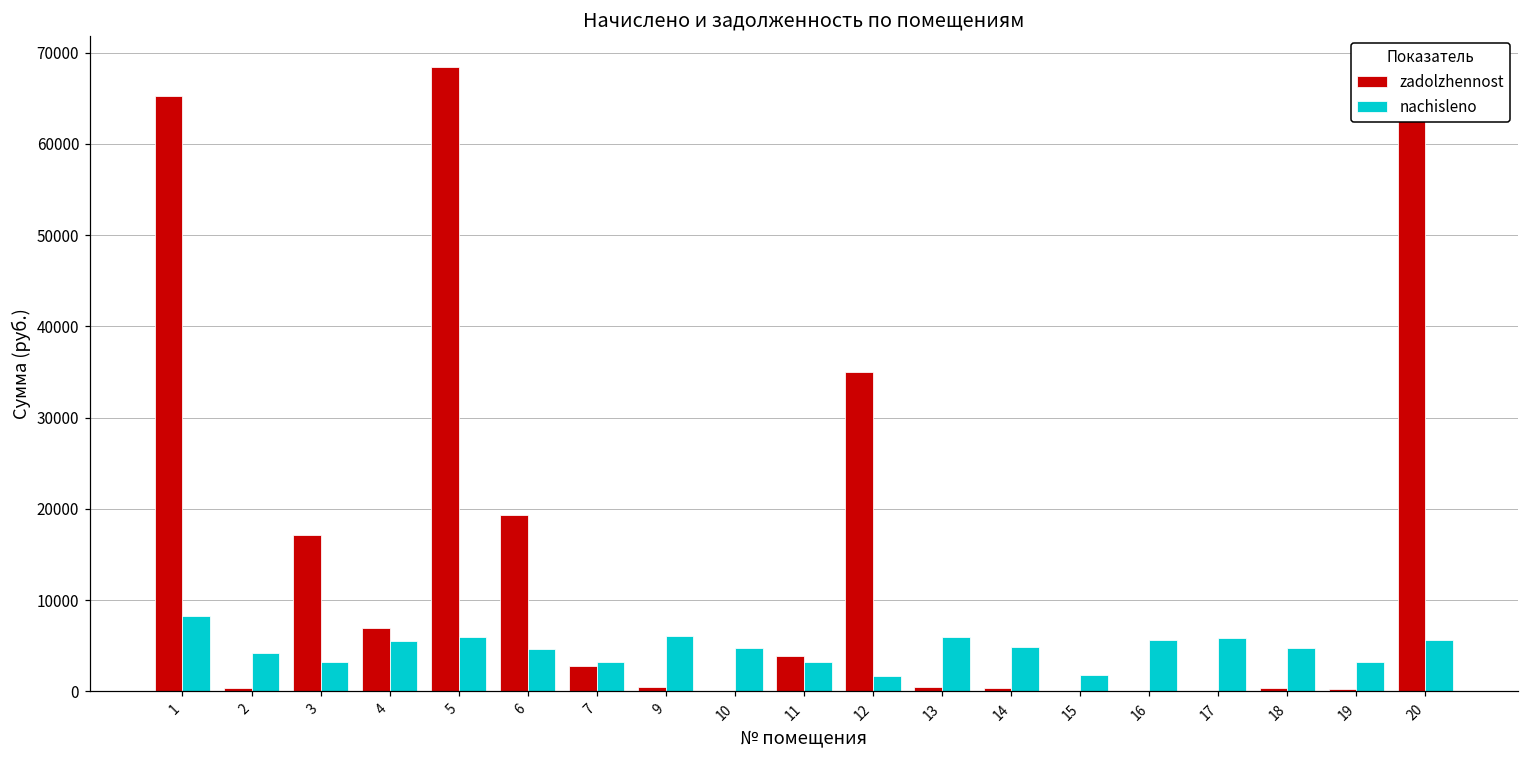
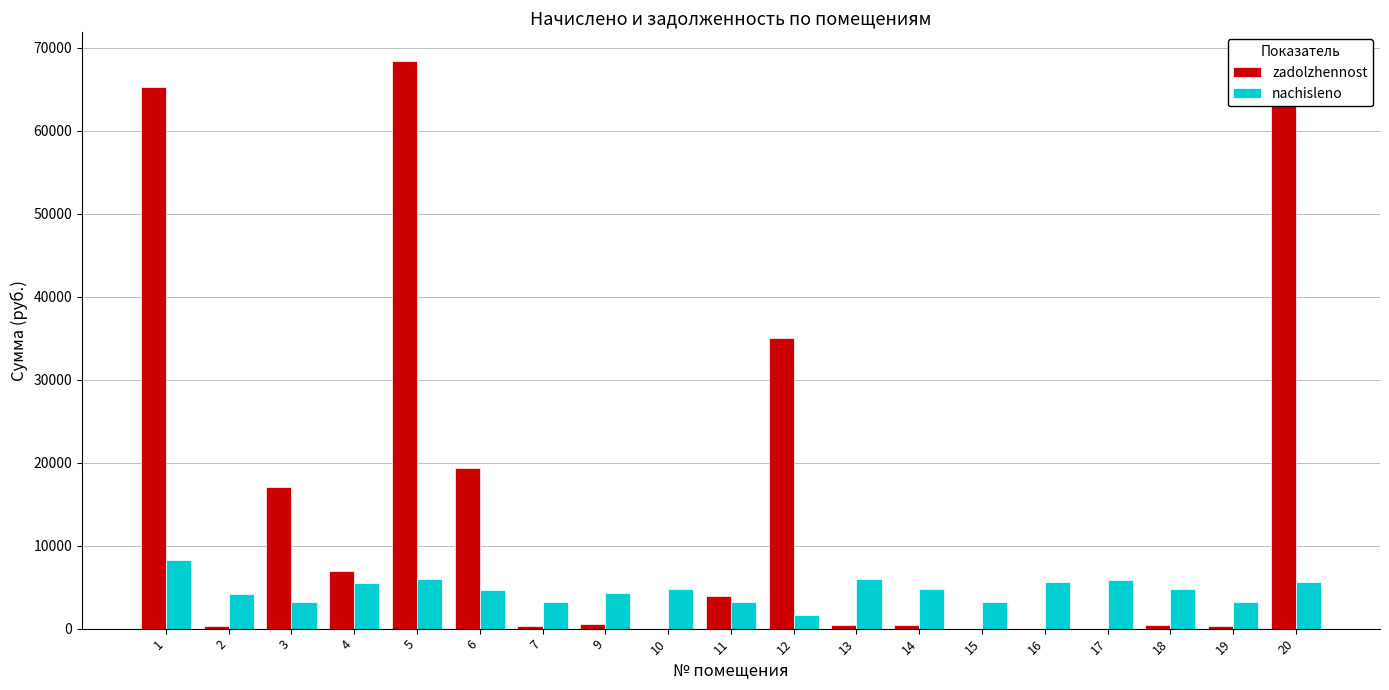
  {
    "zadolzhennost": {
      "1": 65000,
      "2": 0,
      "3": 17000,
      "4": 7000,
      "5": 68000,
      "6": 19000,
-     "7": 3000,
+     "7": 0,
      "9": 1000,
      "10": 0,
      "11": 4000,
      "12": 35000,
      "13": 0,
      "14": 0,
      "15": 0,
      "16": 0,
      "17": 0,
      "18": 0
    },
    "nachisleno": {
      "1": 8000,
      "2": 4000,
      "3": 3000,
      "4": 6000,
      "5": 6000,
      "6": 5000,
      "7": 3000,
-     "9": 6000,
+     "9": 4000,
      "10": 5000,
      "11": 3000,
      "12": 2000,
      "13": 6000,
      "14": 5000,
-     "15": 2000,
+     "15": 3000,
      "16": 6000,
      "17": 6000,
      "18": 5000,
      "19": 3000,
      "20": 6000
    }
  }
